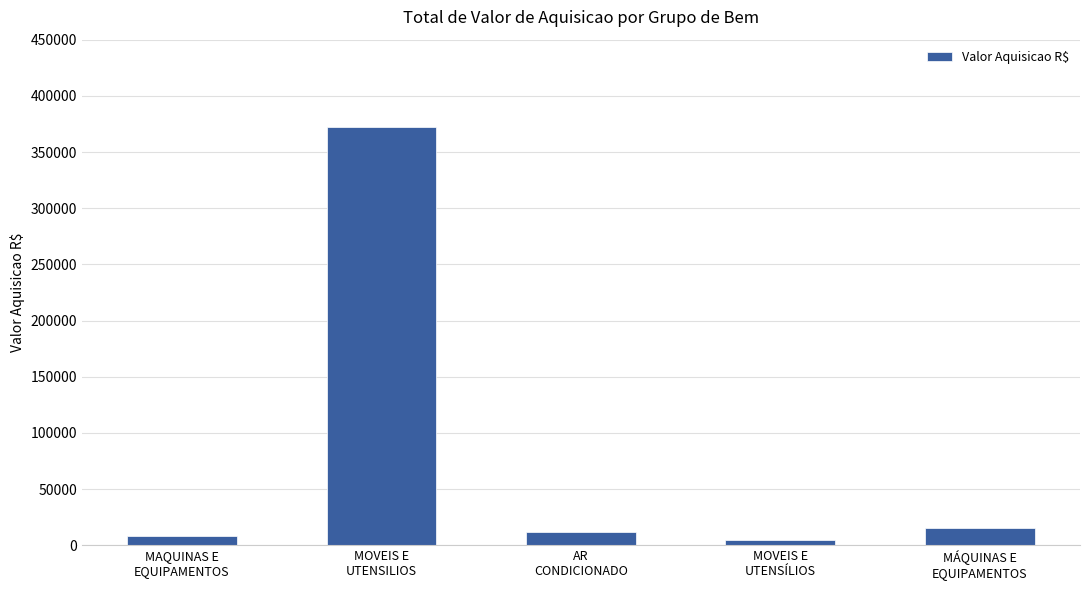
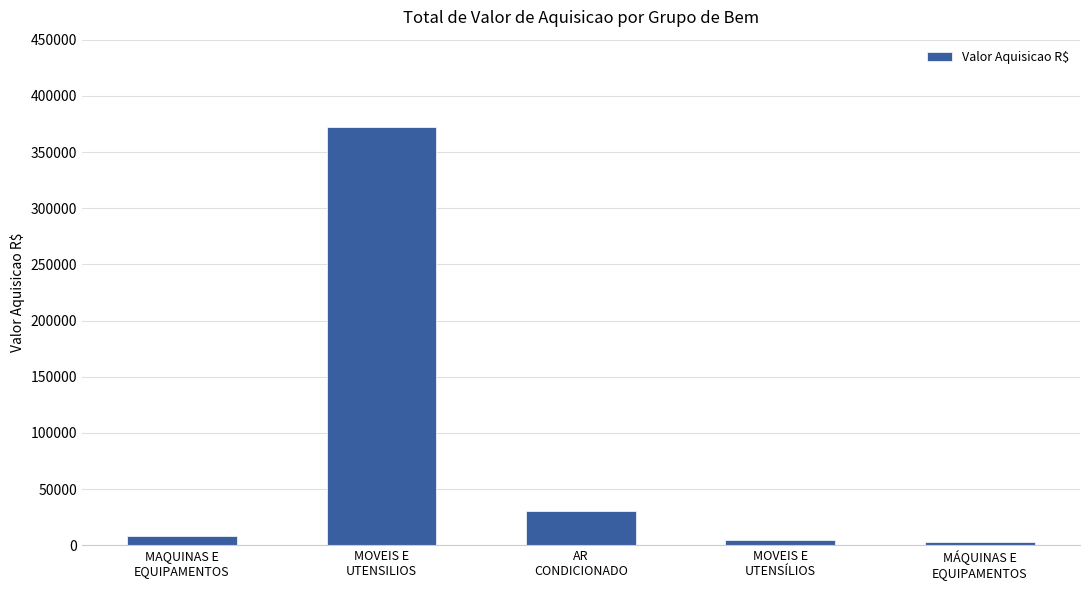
  {
    "MAQUINAS E EQUIPAMENTOS": 8000,
    "MOVEIS E UTENSILIOS": 373000,
-   "AR CONDICIONADO": 11000,
+   "AR CONDICIONADO": 30000,
    "MOVEIS E UTENSÍLIOS": 5000,
-   "MÁQUINAS E EQUIPAMENTOS": 15000
+   "MÁQUINAS E EQUIPAMENTOS": 3000
  }
